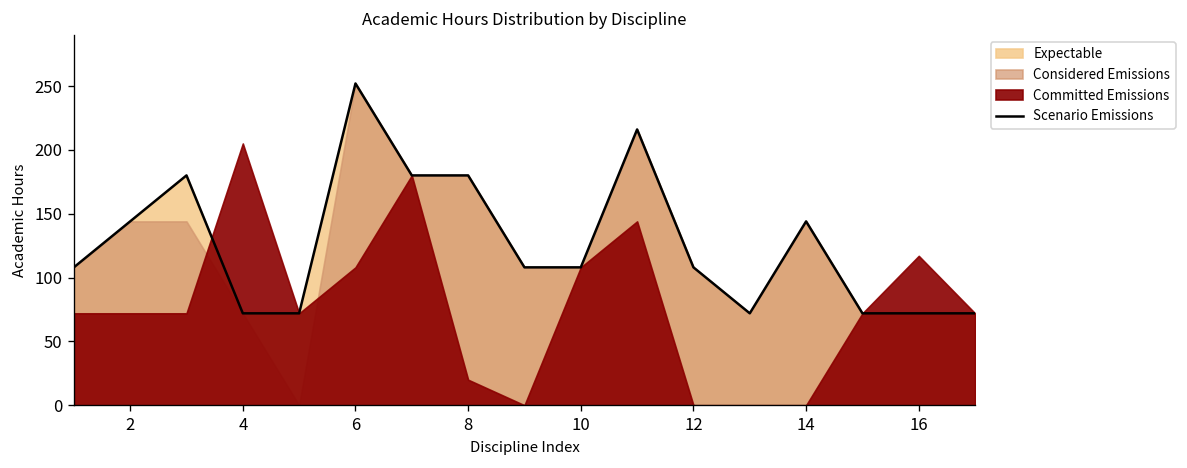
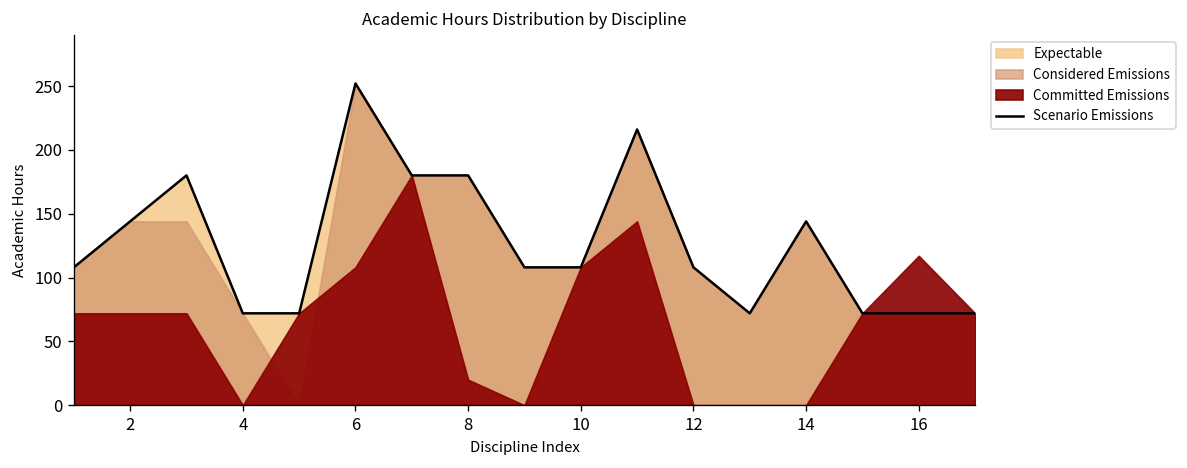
  {
    "Committed Emissions": {
      "2": 72,
-     "4": 205,
+     "4": 0,
      "6": 108,
      "8": 20,
      "12": 0,
      "14": 0,
      "16": 117
    }
  }
